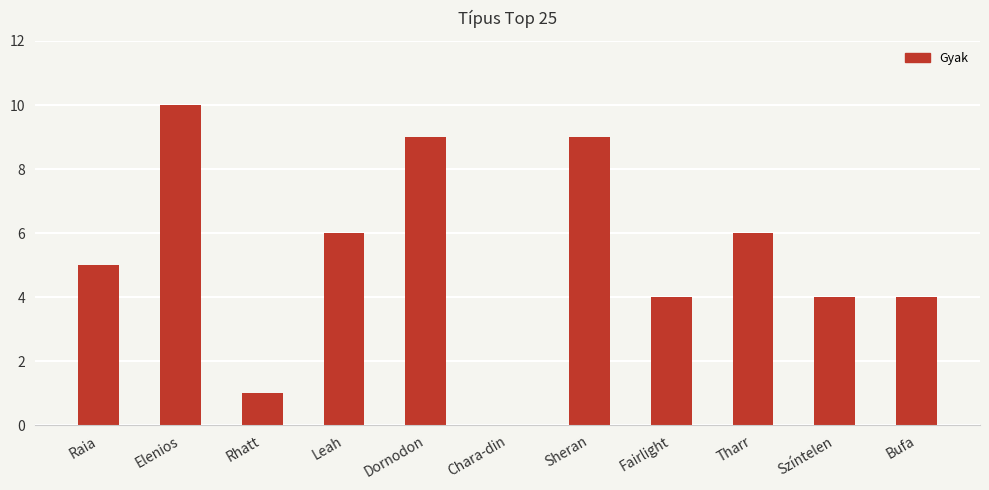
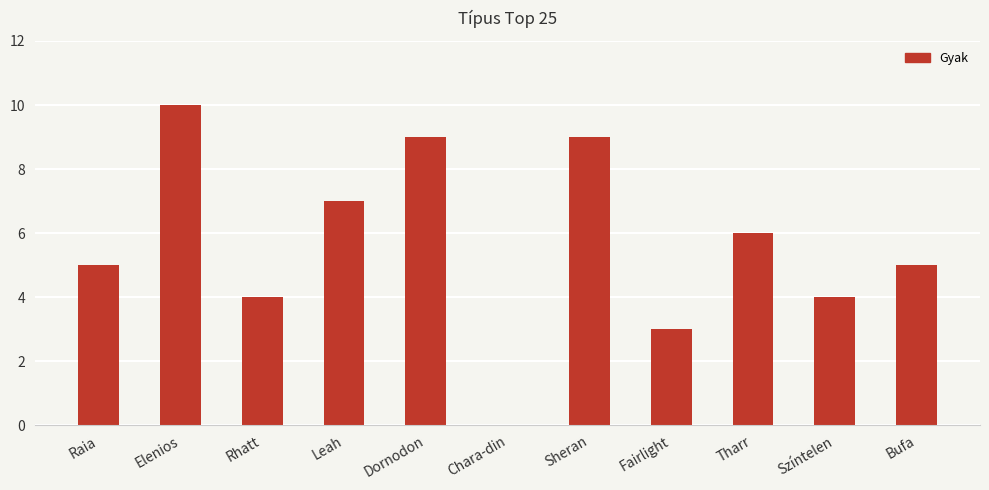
  {
    "Raia": 5,
    "Elenios": 10,
-   "Rhatt": 1,
-   "Leah": 6,
+   "Rhatt": 4,
+   "Leah": 7,
    "Dornodon": 9,
    "Chara-din": 0,
    "Sheran": 9,
-   "Fairlight": 4,
+   "Fairlight": 3,
    "Tharr": 6,
    "Színtelen": 4,
-   "Bufa": 4
+   "Bufa": 5
  }
